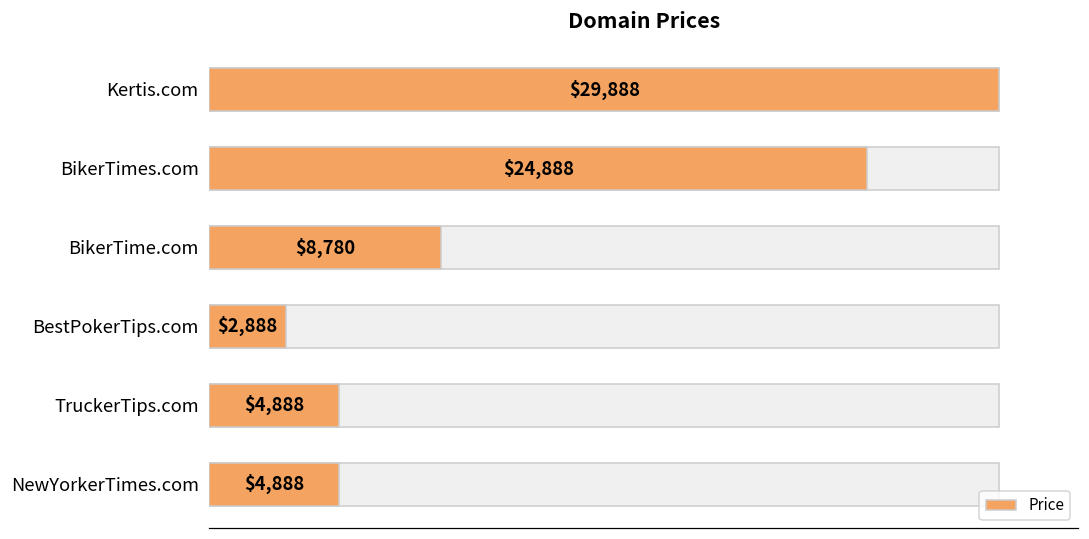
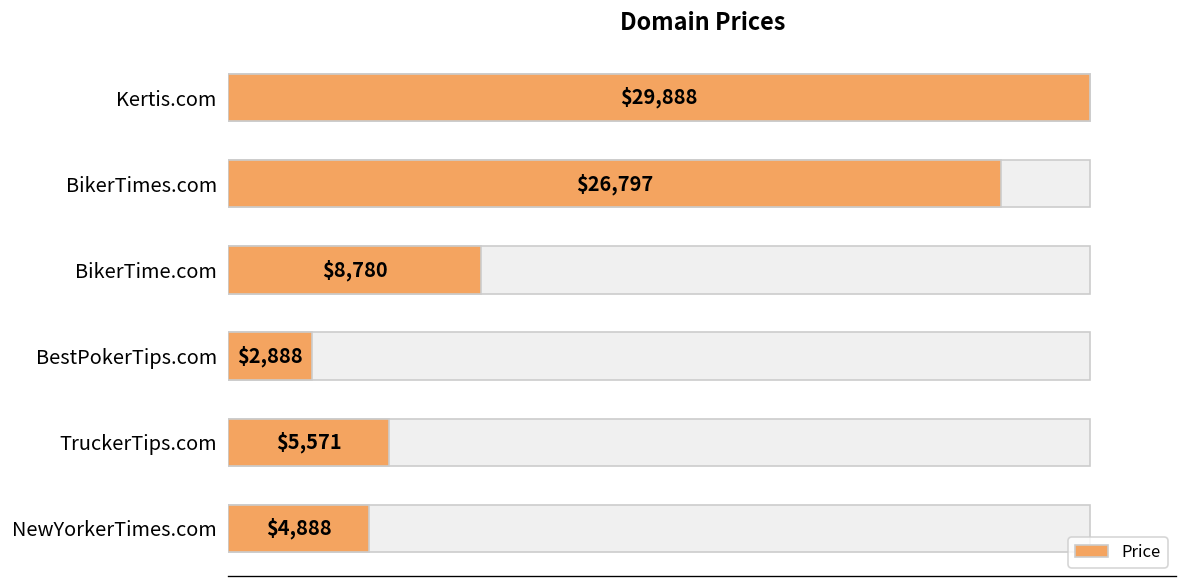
  {
    "Price": {
      "Kertis.com": "$29,888",
-     "BikerTimes.com": "$24,888",
-     "TruckerTips.com": "$4,888"
+     "BikerTimes.com": "$26,797",
+     "TruckerTips.com": "$5,571"
    }
  }
